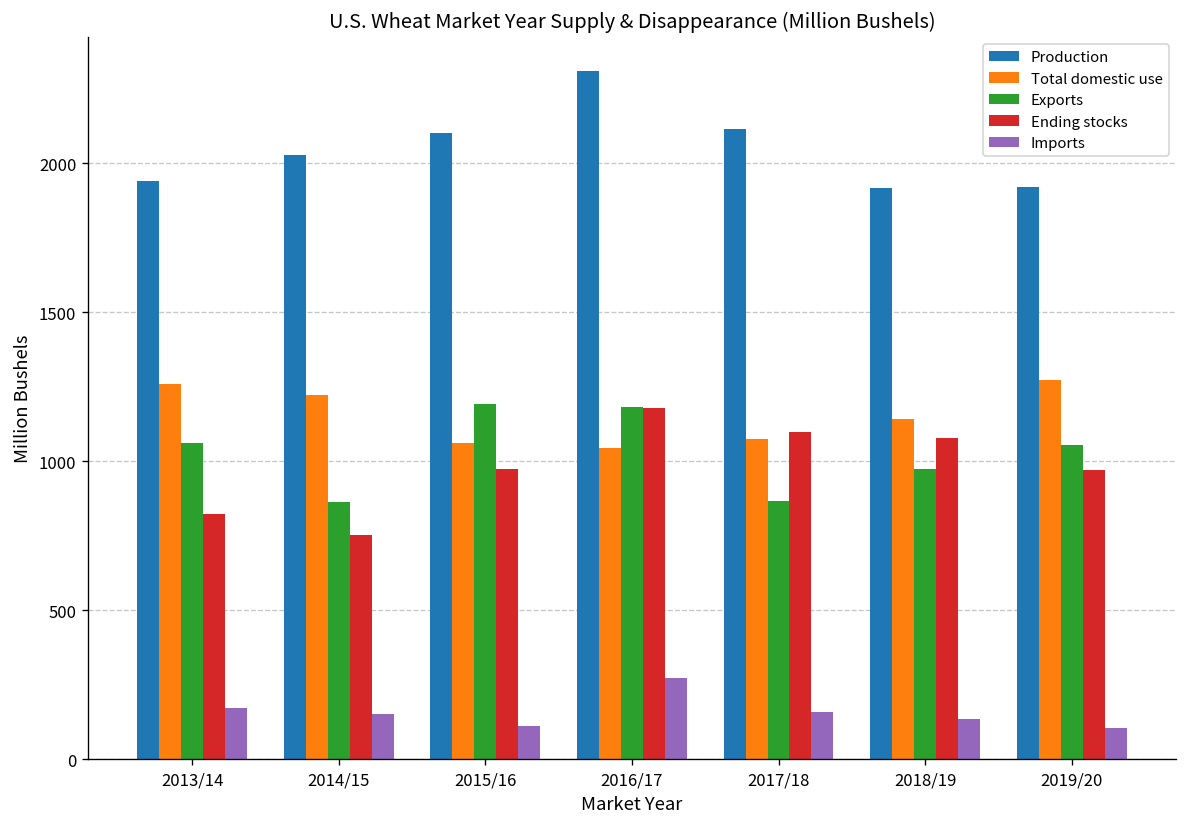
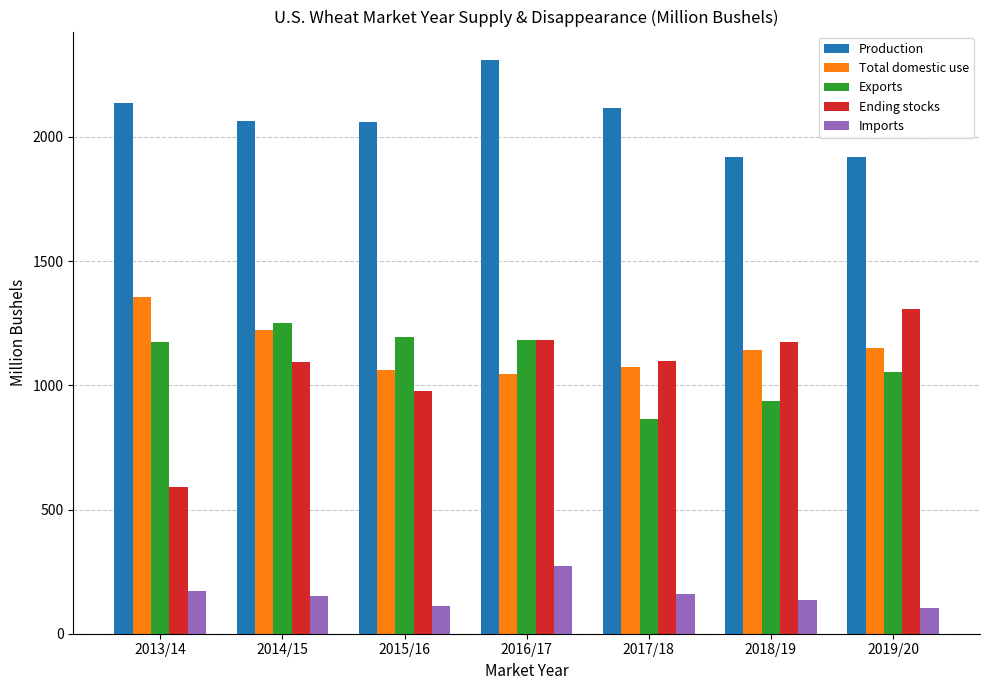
  {
    "Production": {
-     "2013/14": 1940,
-     "2014/15": 2030,
-     "2015/16": 2100,
+     "2013/14": 2130,
+     "2014/15": 2070,
+     "2015/16": 2060,
      "2016/17": 2310,
      "2017/18": 2120,
      "2018/19": 1920,
      "2019/20": 1920
    },
    "Total domestic use": {
-     "2013/14": 1260,
+     "2013/14": 1350,
      "2014/15": 1220,
      "2015/16": 1060,
      "2016/17": 1040,
      "2017/18": 1070,
      "2018/19": 1140,
-     "2019/20": 1270
+     "2019/20": 1150
    },
    "Exports": {
-     "2013/14": 1060,
-     "2014/15": 860,
+     "2013/14": 1180,
+     "2014/15": 1250,
      "2015/16": 1190,
      "2016/17": 1180,
      "2017/18": 870,
-     "2018/19": 970,
+     "2018/19": 940,
      "2019/20": 1060
    },
    "Ending stocks": {
-     "2013/14": 820,
-     "2014/15": 750,
+     "2013/14": 590,
+     "2014/15": 1090,
      "2015/16": 980,
      "2016/17": 1180,
      "2017/18": 1100,
-     "2018/19": 1080,
-     "2019/20": 970
+     "2018/19": 1170,
+     "2019/20": 1310
    },
    "Imports": {
      "2013/14": 170,
      "2014/15": 150,
      "2015/16": 110,
      "2016/17": 270,
      "2017/18": 160,
      "2018/19": 140,
      "2019/20": 110
    }
  }
